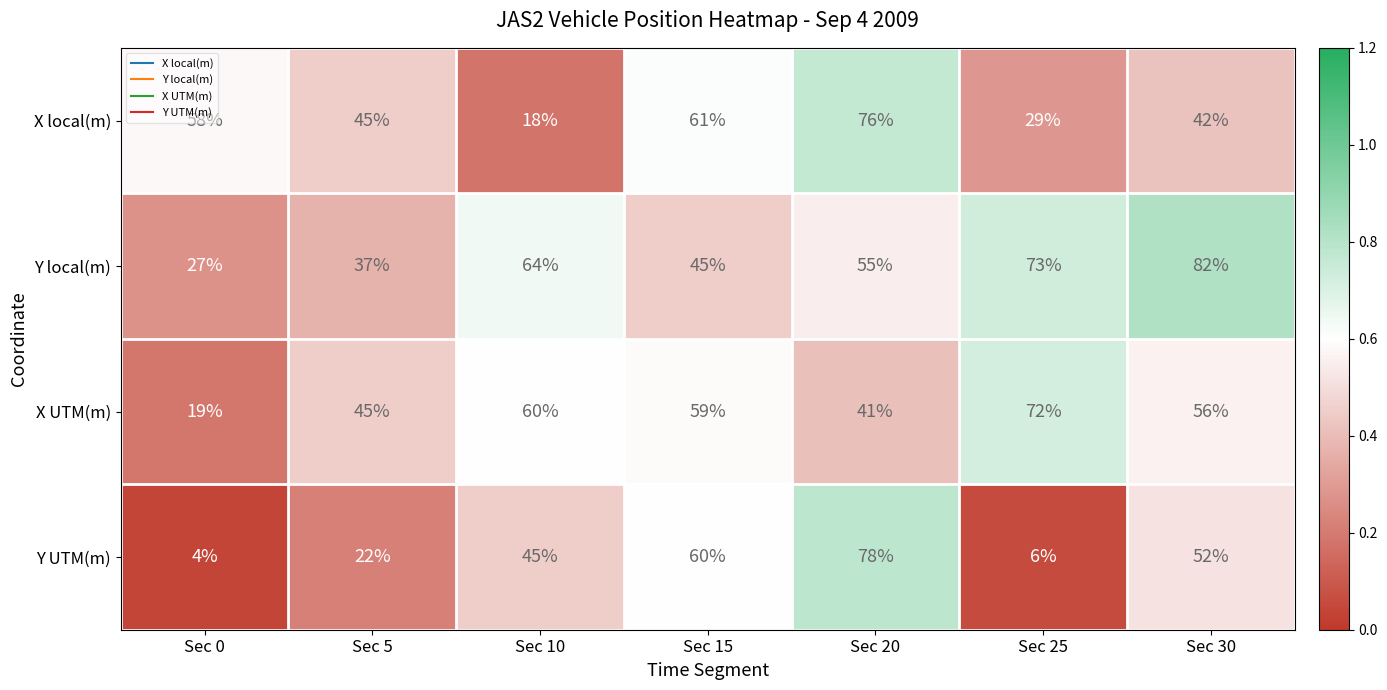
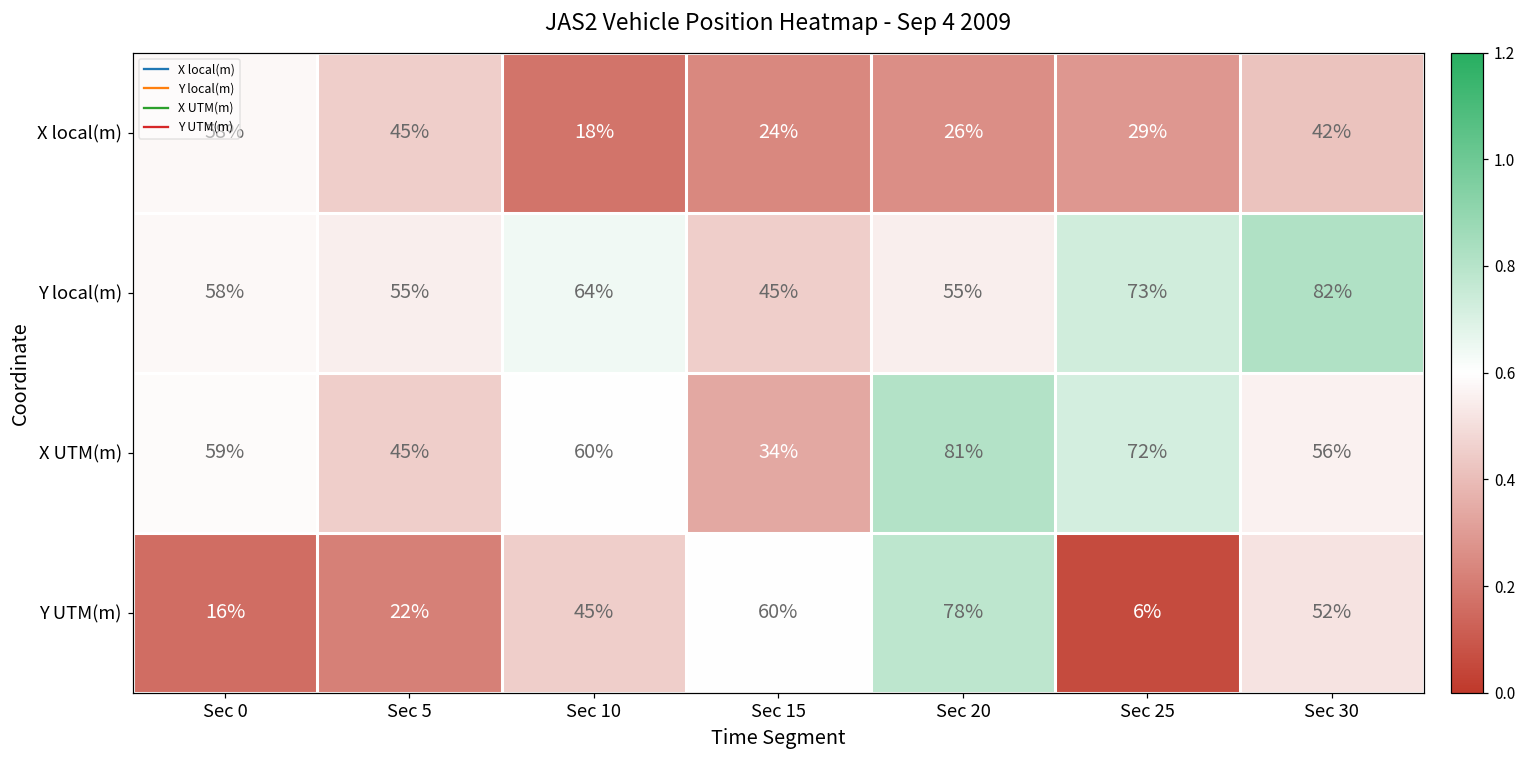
  {
    "X local(m)": {
      "Sec 5": "45%",
      "Sec 10": "18%",
-     "Sec 15": "61%",
-     "Sec 20": "76%",
+     "Sec 15": "24%",
+     "Sec 20": "26%",
      "Sec 25": "29%",
      "Sec 30": "42%"
    },
    "Y local(m)": {
-     "Sec 0": "27%",
-     "Sec 5": "37%",
+     "Sec 0": "58%",
+     "Sec 5": "55%",
      "Sec 10": "64%",
      "Sec 15": "45%",
      "Sec 20": "55%",
      "Sec 25": "73%",
      "Sec 30": "82%"
    },
    "X UTM(m)": {
-     "Sec 0": "19%",
+     "Sec 0": "59%",
      "Sec 5": "45%",
      "Sec 10": "60%",
-     "Sec 15": "59%",
-     "Sec 20": "41%",
+     "Sec 15": "34%",
+     "Sec 20": "81%",
      "Sec 25": "72%",
      "Sec 30": "56%"
    },
    "Y UTM(m)": {
-     "Sec 0": "4%",
+     "Sec 0": "16%",
      "Sec 5": "22%",
      "Sec 10": "45%",
      "Sec 15": "60%",
      "Sec 20": "78%",
      "Sec 25": "6%",
      "Sec 30": "52%"
    }
  }
